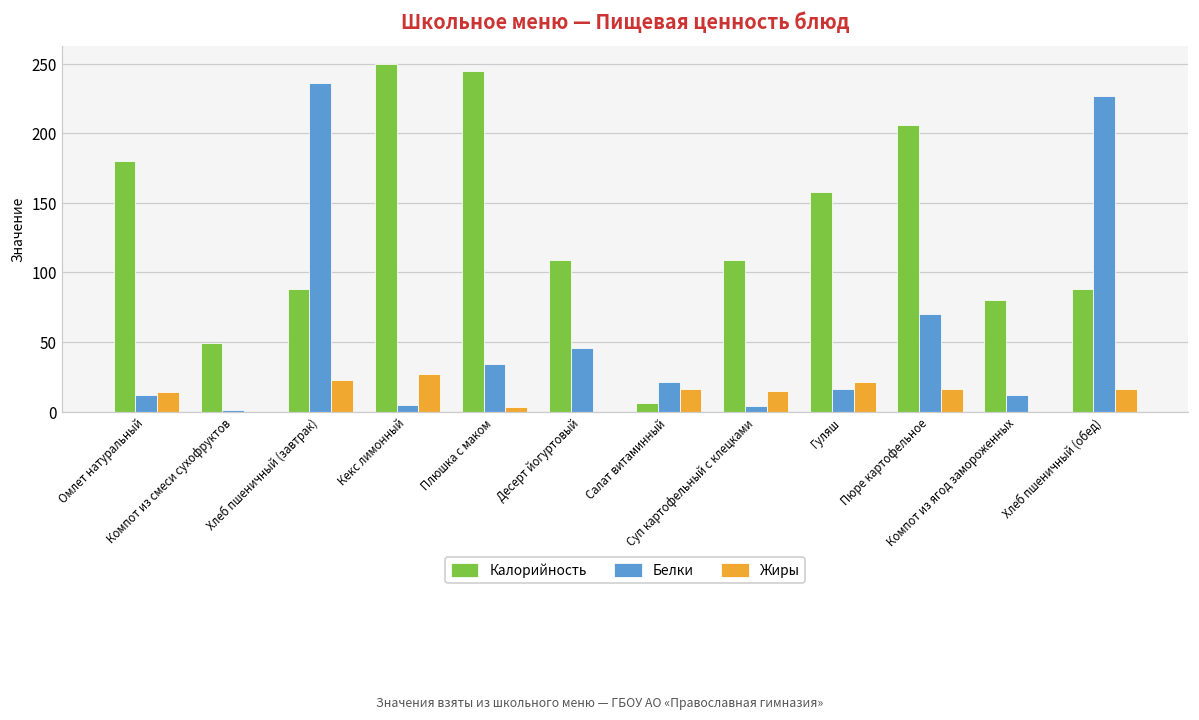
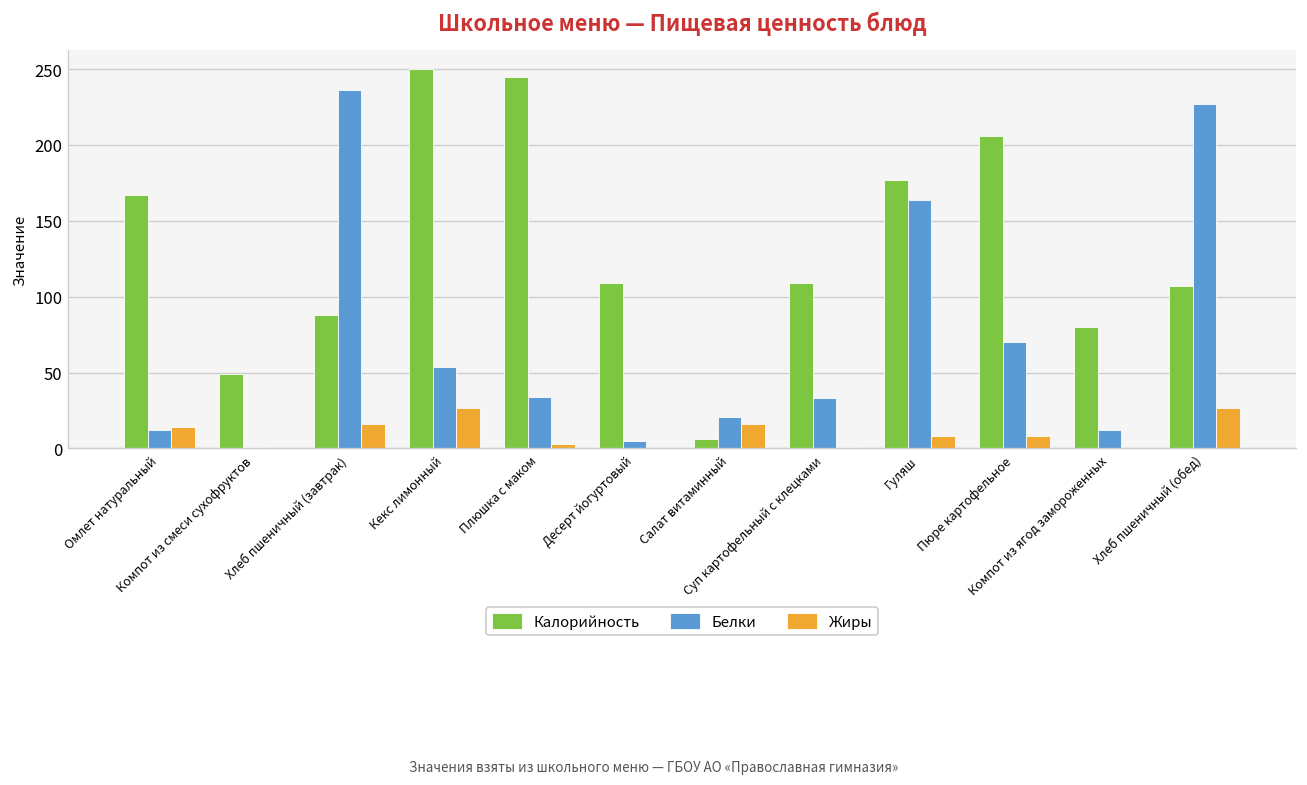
  {
    "Калорийность": {
-     "Омлет натуральный": 180,
+     "Омлет натуральный": 167,
      "Компот из смеси сухофруктов": 49,
      "Хлеб пшеничный (завтрак)": 88,
      "Кекс лимонный": 250,
      "Плюшка с маком": 245,
      "Десерт йогуртовый": 109,
      "Салат витаминный": 6,
      "Суп картофельный с клецками": 109,
-     "Гуляш": 158,
+     "Гуляш": 177,
      "Пюре картофельное": 206,
      "Компот из ягод замороженных": 80,
-     "Хлеб пшеничный (обед)": 88
+     "Хлеб пшеничный (обед)": 107
    },
    "Белки": {
      "Омлет натуральный": 12,
      "Хлеб пшеничный (завтрак)": 236,
-     "Кекс лимонный": 5,
+     "Кекс лимонный": 54,
      "Плюшка с маком": 34,
-     "Десерт йогуртовый": 46,
+     "Десерт йогуртовый": 5,
      "Салат витаминный": 21,
-     "Суп картофельный с клецками": 4,
-     "Гуляш": 16,
+     "Суп картофельный с клецками": 33,
+     "Гуляш": 164,
      "Пюре картофельное": 70,
      "Компот из ягод замороженных": 12,
      "Хлеб пшеничный (обед)": 227
    },
    "Жиры": {
      "Омлет натуральный": 14,
      "Компот из смеси сухофруктов": 0,
-     "Хлеб пшеничный (завтрак)": 23,
+     "Хлеб пшеничный (завтрак)": 16,
      "Кекс лимонный": 27,
      "Плюшка с маком": 3,
      "Десерт йогуртовый": 0,
      "Салат витаминный": 16,
-     "Суп картофельный с клецками": 15,
-     "Гуляш": 21,
-     "Пюре картофельное": 16,
+     "Суп картофельный с клецками": 1,
+     "Гуляш": 8,
+     "Пюре картофельное": 8,
      "Компот из ягод замороженных": 0,
-     "Хлеб пшеничный (обед)": 16
+     "Хлеб пшеничный (обед)": 27
    }
  }
